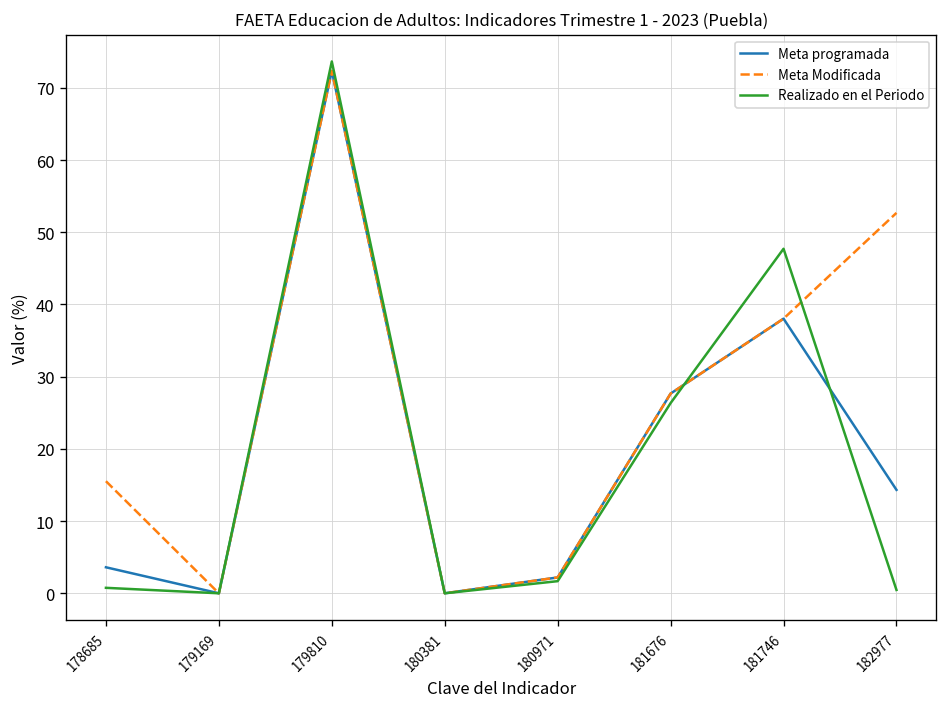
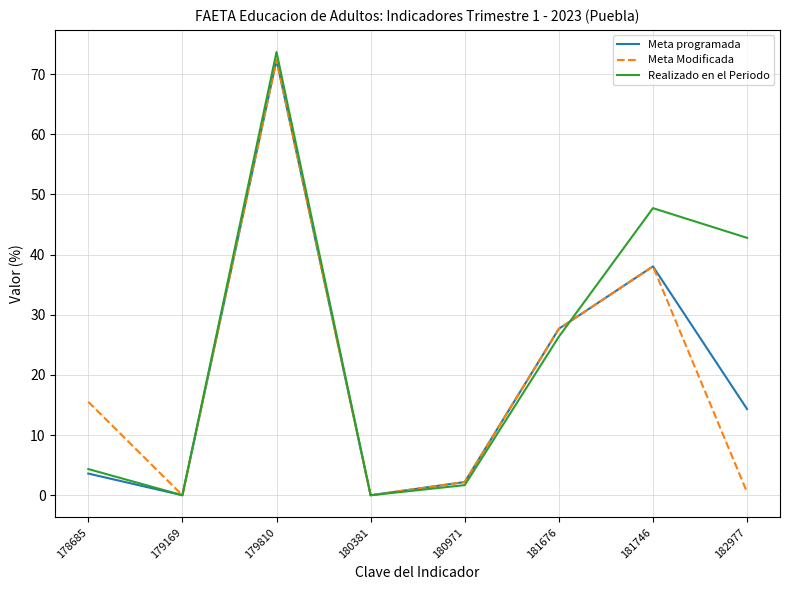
  {
    "Meta programada": {
      "178685": 4,
      "182977": 14
    },
    "Meta Modificada": {
      "178685": 16,
-     "182977": 53
+     "182977": 0
    },
    "Realizado en el Periodo": {
-     "178685": 1,
+     "178685": 4,
      "179810": 74,
      "180971": 2,
      "181676": 26,
      "181746": 48,
-     "182977": 0
+     "182977": 43
    }
  }
